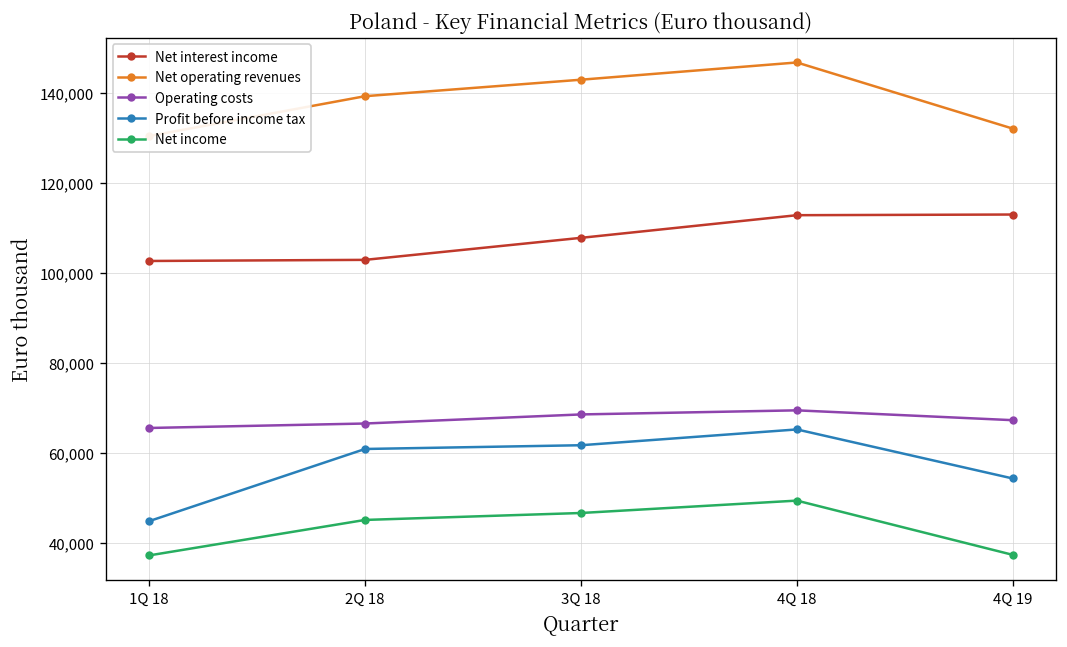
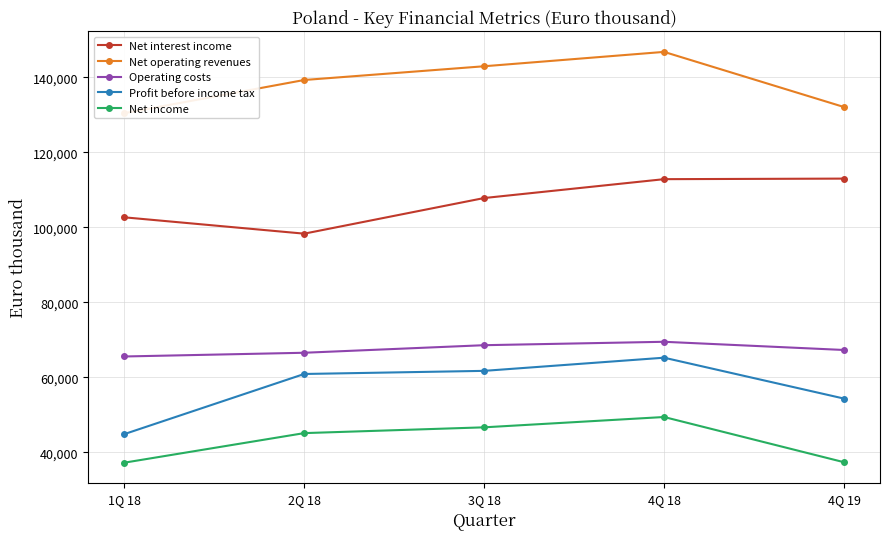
  {
    "Net interest income": {
      "1Q 18": "103,000",
-     "2Q 18": "103,000",
+     "2Q 18": "98,000",
      "3Q 18": "108,000",
      "4Q 18": "113,000",
      "4Q 19": "113,000"
    },
    "Net operating revenues": {
      "2Q 18": "139,000",
      "3Q 18": "143,000",
      "4Q 18": "147,000",
      "4Q 19": "132,000"
    },
    "Operating costs": {
      "1Q 18": "66,000",
      "2Q 18": "67,000",
      "3Q 18": "69,000",
      "4Q 18": "69,000",
      "4Q 19": "67,000"
    },
    "Profit before income tax": {
      "1Q 18": "45,000",
      "2Q 18": "61,000",
      "3Q 18": "62,000",
      "4Q 18": "65,000",
      "4Q 19": "54,000"
    },
    "Net income": {
      "1Q 18": "37,000",
      "2Q 18": "45,000",
      "3Q 18": "47,000",
      "4Q 18": "49,000",
      "4Q 19": "37,000"
    }
  }
